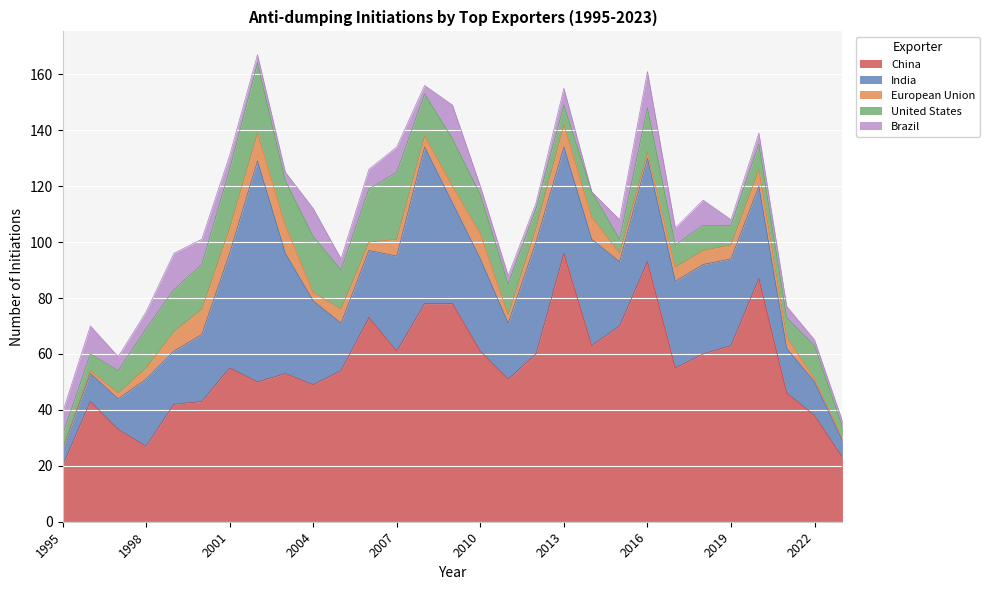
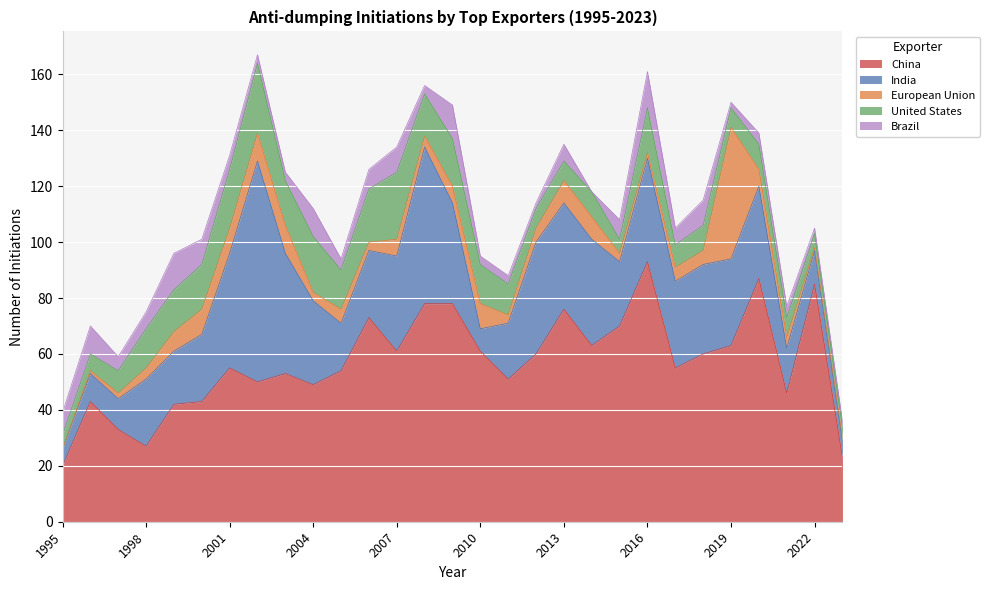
  {
    "China": {
      "1995": 20,
      "1998": 27,
      "2001": 55,
      "2004": 49,
      "2007": 61,
      "2010": 61,
-     "2013": 96,
+     "2013": 76,
      "2016": 93,
      "2019": 63,
-     "2022": 38
+     "2022": 85
    },
    "India": {
      "1998": 24,
      "2001": 41,
      "2004": 30,
      "2007": 34,
-     "2010": 33,
+     "2010": 8,
      "2013": 38,
      "2016": 37,
      "2019": 31,
      "2022": 12
    },
    "European Union": {
      "1998": 4,
      "2001": 9,
      "2004": 3,
      "2007": 6,
      "2010": 9,
      "2013": 8,
      "2016": 2,
-     "2019": 5,
+     "2019": 47,
      "2022": 1
    },
    "United States": {
      "1995": 5,
      "1998": 14,
      "2001": 21,
      "2004": 20,
      "2007": 24,
      "2010": 14,
      "2013": 7,
      "2016": 16,
      "2019": 7,
-     "2022": 12
+     "2022": 5
    },
    "Brazil": {
      "1995": 8,
      "1998": 6,
      "2001": 5,
      "2004": 10,
      "2007": 9,
      "2010": 3,
      "2013": 6,
      "2016": 13,
      "2019": 2,
      "2022": 2
    }
  }
